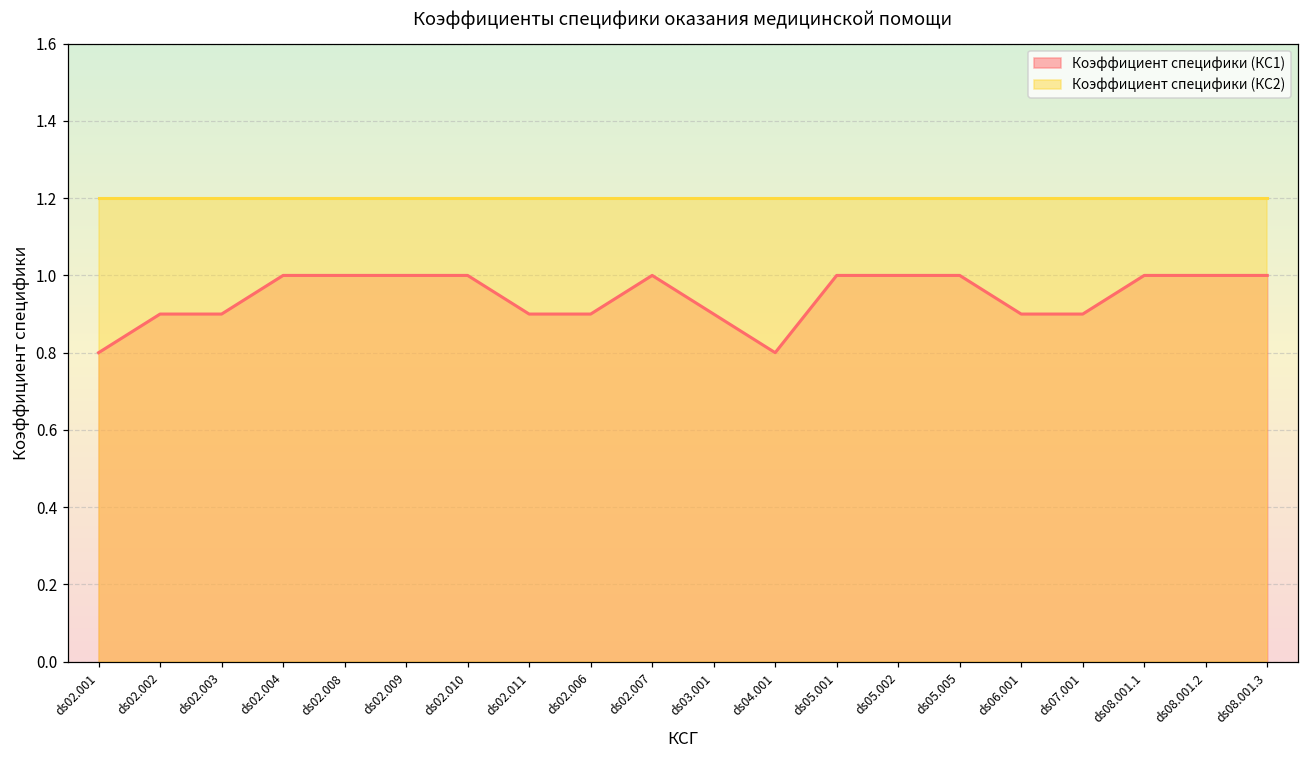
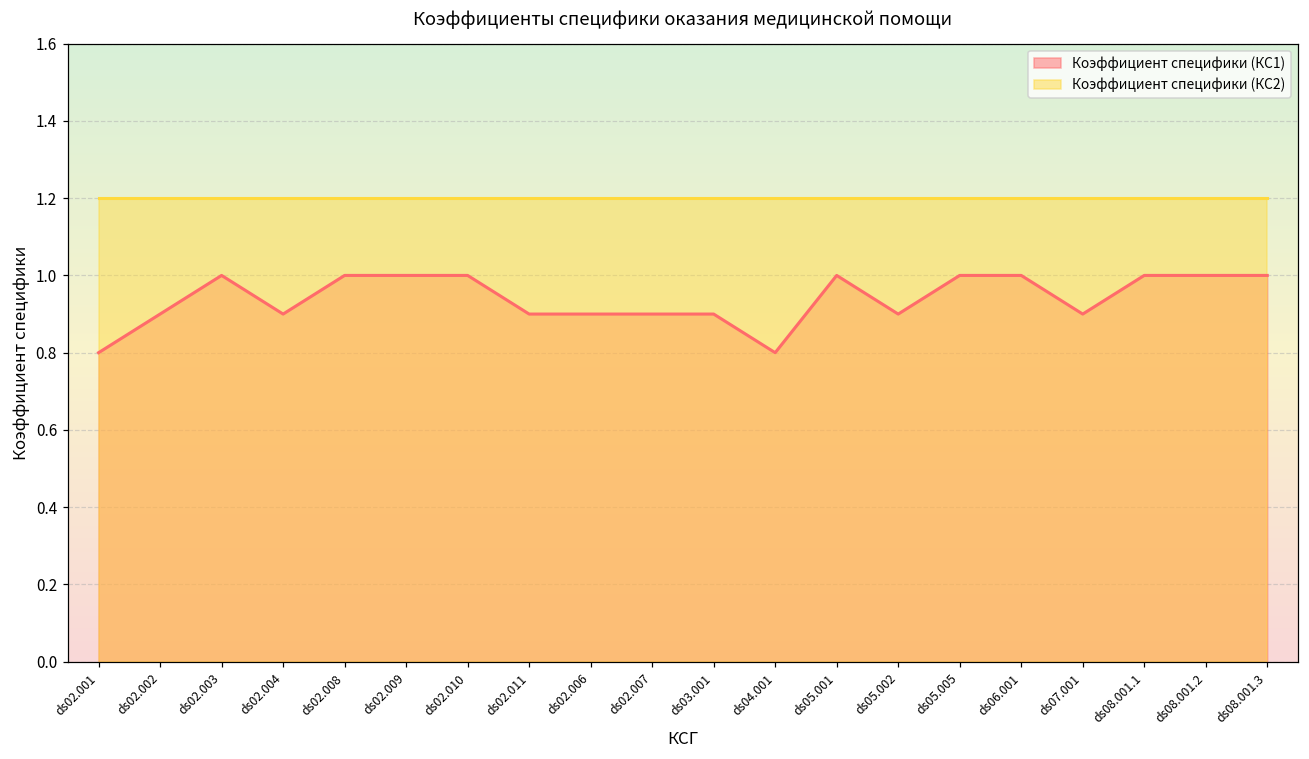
  {
    "Коэффициент специфики (КС1)": {
      "ds02.001": 0.8,
      "ds02.002": 0.9,
-     "ds02.003": 0.9,
-     "ds02.004": 1.0,
+     "ds02.003": 1.0,
+     "ds02.004": 0.9,
      "ds02.008": 1.0,
      "ds02.009": 1.0,
      "ds02.010": 1.0,
      "ds02.011": 0.9,
      "ds02.006": 0.9,
-     "ds02.007": 1.0,
+     "ds02.007": 0.9,
      "ds03.001": 0.9,
      "ds04.001": 0.8,
      "ds05.001": 1.0,
-     "ds05.002": 1.0,
+     "ds05.002": 0.9,
      "ds05.005": 1.0,
-     "ds06.001": 0.9,
+     "ds06.001": 1.0,
      "ds07.001": 0.9,
      "ds08.001.1": 1.0,
      "ds08.001.2": 1.0,
      "ds08.001.3": 1.0
    },
    "Коэффициент специфики (КС2)": {
      "ds02.001": 1.2,
      "ds02.002": 1.2,
      "ds02.003": 1.2,
      "ds02.004": 1.2,
      "ds02.008": 1.2,
      "ds02.009": 1.2,
      "ds02.010": 1.2,
      "ds02.011": 1.2,
      "ds02.006": 1.2,
      "ds02.007": 1.2,
      "ds03.001": 1.2,
      "ds04.001": 1.2,
      "ds05.001": 1.2,
      "ds05.002": 1.2,
      "ds05.005": 1.2,
      "ds06.001": 1.2,
      "ds07.001": 1.2,
      "ds08.001.1": 1.2,
      "ds08.001.2": 1.2,
      "ds08.001.3": 1.2
    }
  }
